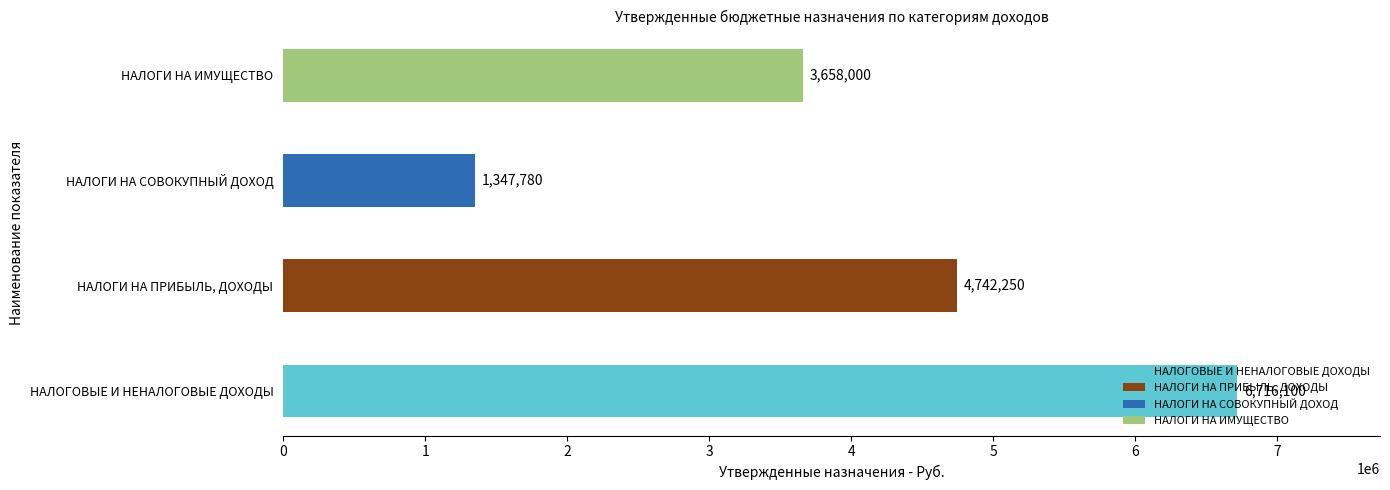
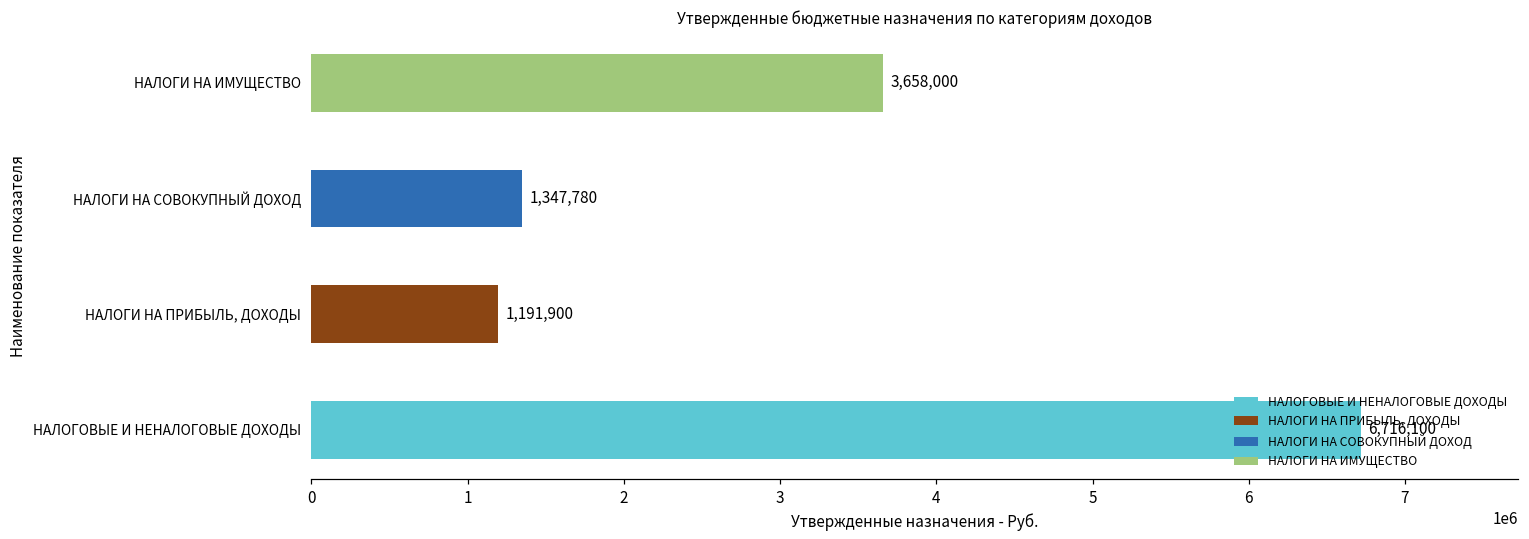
  {
    "НАЛОГИ НА ИМУЩЕСТВО": "3,658,000",
    "НАЛОГИ НА СОВОКУПНЫЙ ДОХОД": "1,347,780",
-   "НАЛОГИ НА ПРИБЫЛЬ, ДОХОДЫ": "4,742,250",
+   "НАЛОГИ НА ПРИБЫЛЬ, ДОХОДЫ": "1,191,900",
    "НАЛОГОВЫЕ И НЕНАЛОГОВЫЕ ДОХОДЫ": "6,716,100"
  }
